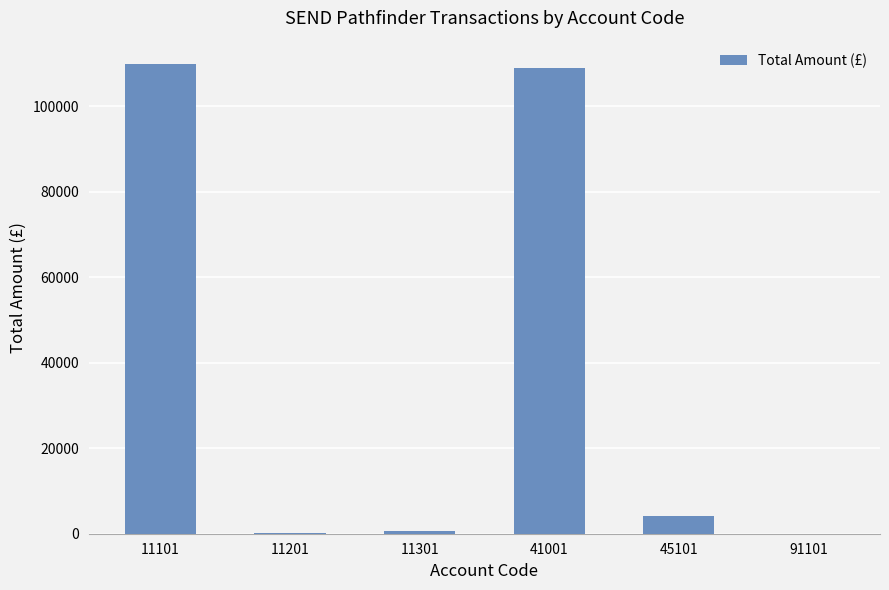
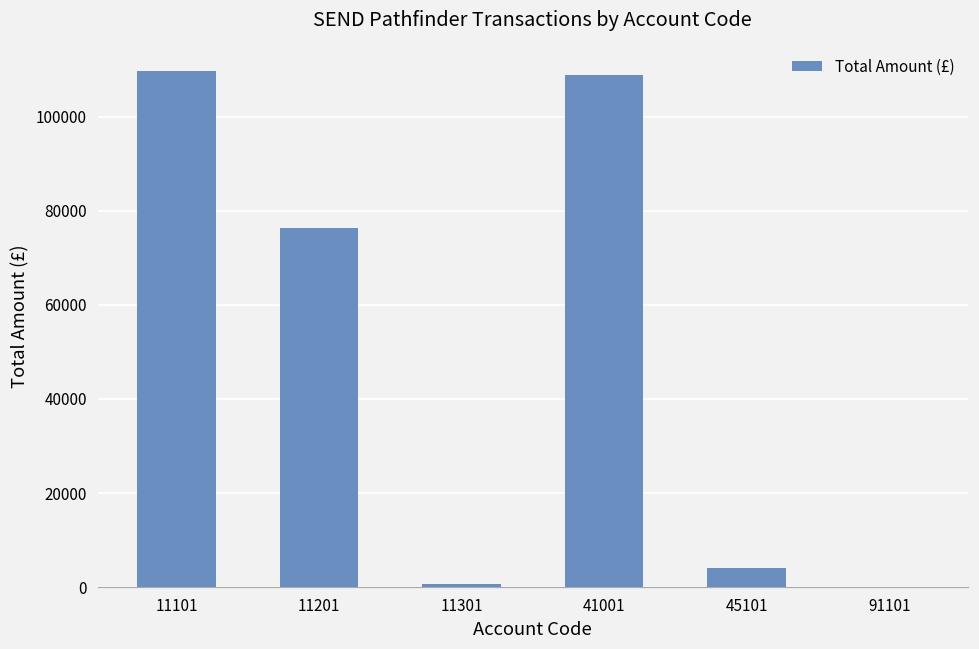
  {
    "11101": 110000,
-   "11201": 0,
+   "11201": 76000,
    "11301": 1000,
    "41001": 109000,
    "45101": 4000,
    "91101": 0
  }
